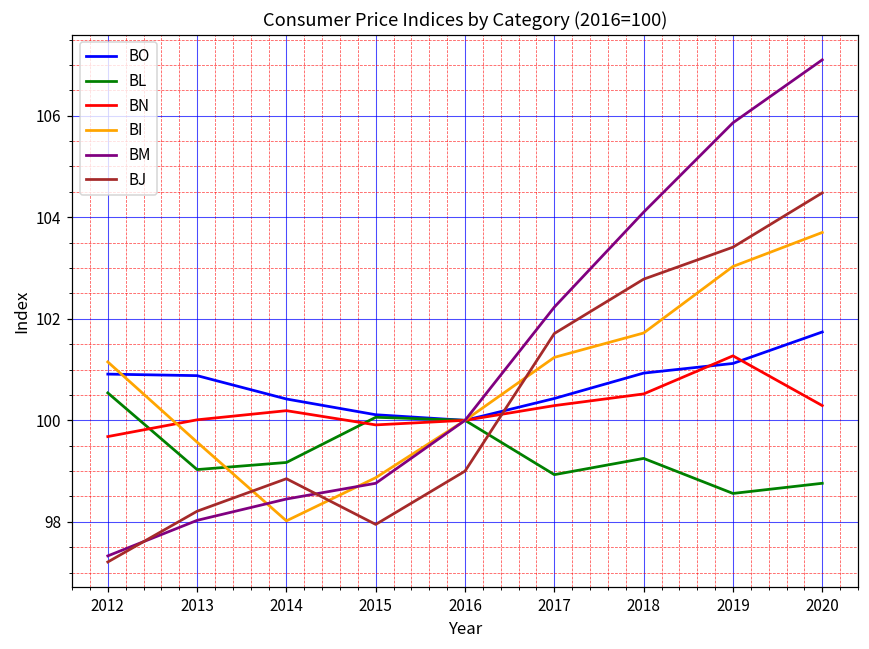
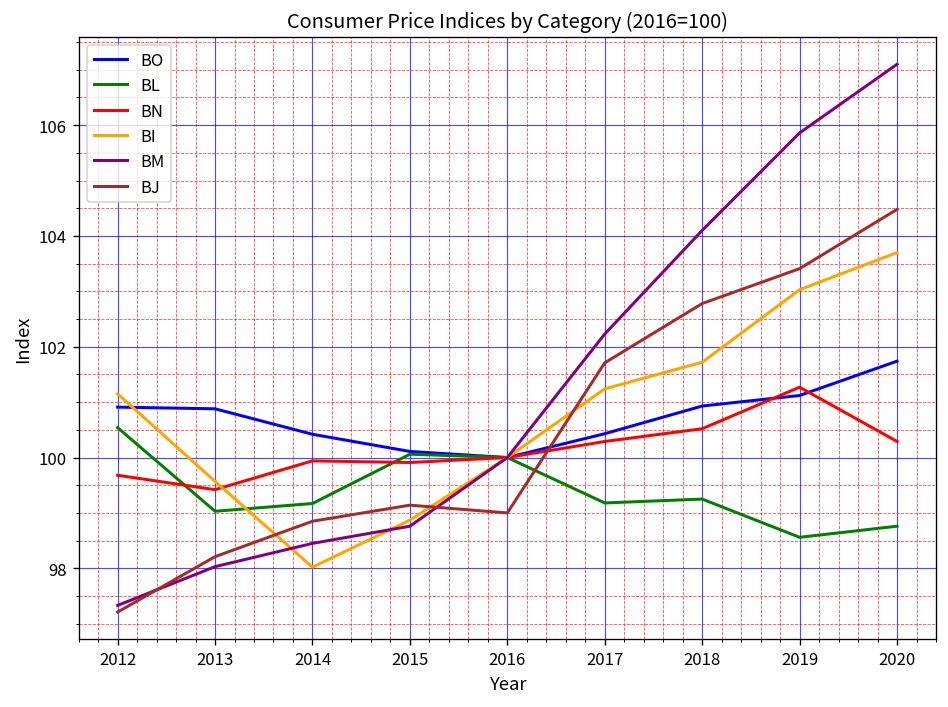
  {
    "BO": {
      "2012": 100.9,
      "2013": 100.9,
      "2014": 100.4,
      "2017": 100.4,
      "2018": 100.9,
      "2019": 101.1,
      "2020": 101.7
    },
    "BL": {
      "2012": 100.5,
      "2013": 99.0,
      "2014": 99.2,
-     "2017": 98.9,
+     "2017": 99.2,
      "2018": 99.3,
      "2019": 98.6,
      "2020": 98.8
    },
    "BN": {
      "2012": 99.7,
-     "2013": 100.0,
-     "2014": 100.2,
+     "2013": 99.4,
+     "2014": 99.9,
      "2015": 99.9,
      "2017": 100.3,
      "2018": 100.5,
      "2019": 101.3,
      "2020": 100.3
    },
    "BI": {
      "2012": 101.2,
      "2013": 99.6,
      "2014": 98.0,
      "2015": 98.9,
      "2017": 101.2,
      "2018": 101.7,
      "2019": 103.0,
      "2020": 103.7
    },
    "BM": {
      "2012": 97.3,
      "2013": 98.0,
      "2014": 98.5,
      "2015": 98.8,
      "2017": 102.2,
      "2018": 104.1,
      "2019": 105.9,
      "2020": 107.1
    },
    "BJ": {
      "2012": 97.2,
      "2013": 98.2,
      "2014": 98.9,
-     "2015": 98.0,
+     "2015": 99.1,
      "2016": 99.0,
      "2017": 101.7,
      "2018": 102.8,
      "2019": 103.4,
      "2020": 104.5
    }
  }
